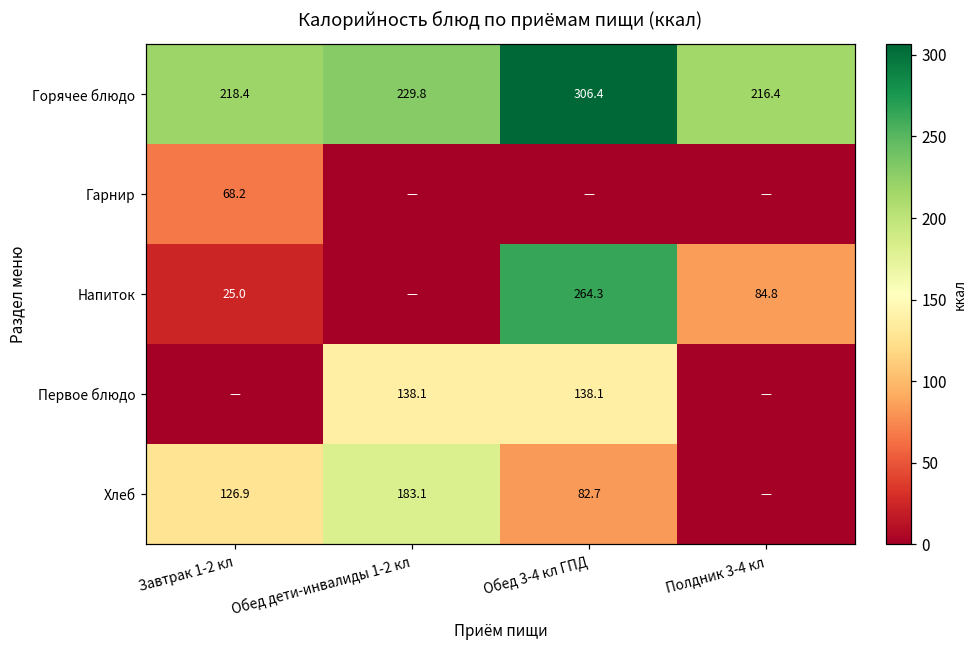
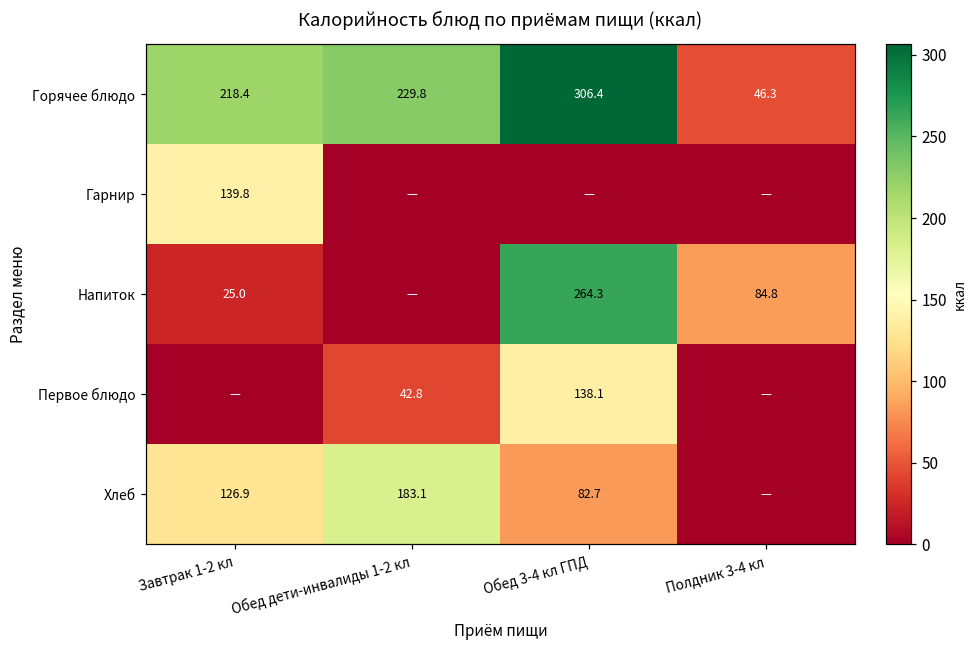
  {
    "Горячее блюдо": {
      "Завтрак 1-2 кл": 218.4,
      "Обед дети-инвалиды 1-2 кл": 229.8,
      "Обед 3-4 кл ГПД": 306.4,
-     "Полдник 3-4 кл": 216.4
+     "Полдник 3-4 кл": 46.3
    },
    "Гарнир": {
-     "Завтрак 1-2 кл": 68.2
+     "Завтрак 1-2 кл": 139.8
    },
    "Напиток": {
      "Завтрак 1-2 кл": 25.0,
      "Обед 3-4 кл ГПД": 264.3,
      "Полдник 3-4 кл": 84.8
    },
    "Первое блюдо": {
-     "Обед дети-инвалиды 1-2 кл": 138.1,
+     "Обед дети-инвалиды 1-2 кл": 42.8,
      "Обед 3-4 кл ГПД": 138.1
    },
    "Хлеб": {
      "Завтрак 1-2 кл": 126.9,
      "Обед дети-инвалиды 1-2 кл": 183.1,
      "Обед 3-4 кл ГПД": 82.7
    }
  }
